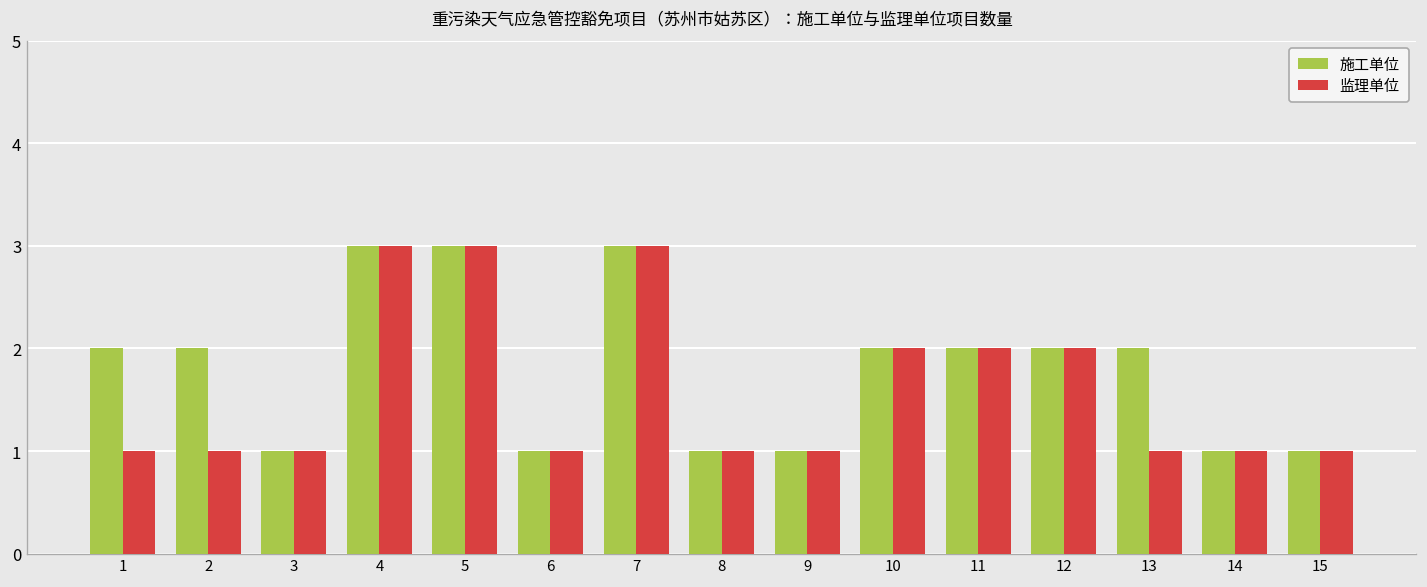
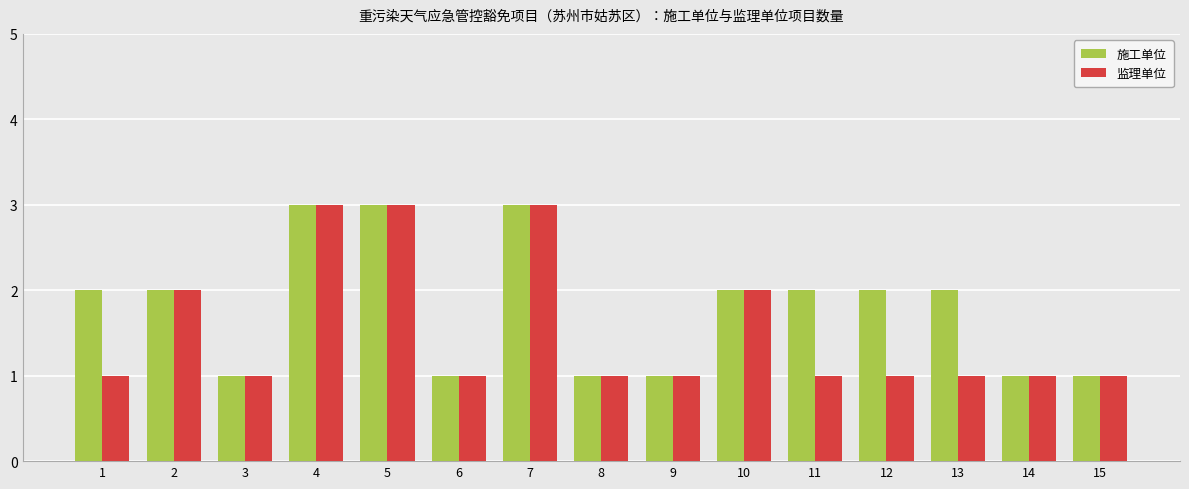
  {
    "施工单位": {
      "1": 2,
      "2": 2,
      "3": 1,
      "4": 3,
      "5": 3,
      "6": 1,
      "7": 3,
      "8": 1,
      "9": 1,
      "10": 2,
      "11": 2,
      "12": 2,
      "13": 2,
      "14": 1,
      "15": 1
    },
    "监理单位": {
      "1": 1,
-     "2": 1,
+     "2": 2,
      "3": 1,
      "4": 3,
      "5": 3,
      "6": 1,
      "7": 3,
      "8": 1,
      "9": 1,
      "10": 2,
-     "11": 2,
-     "12": 2,
+     "11": 1,
+     "12": 1,
      "13": 1,
      "14": 1,
      "15": 1
    }
  }
